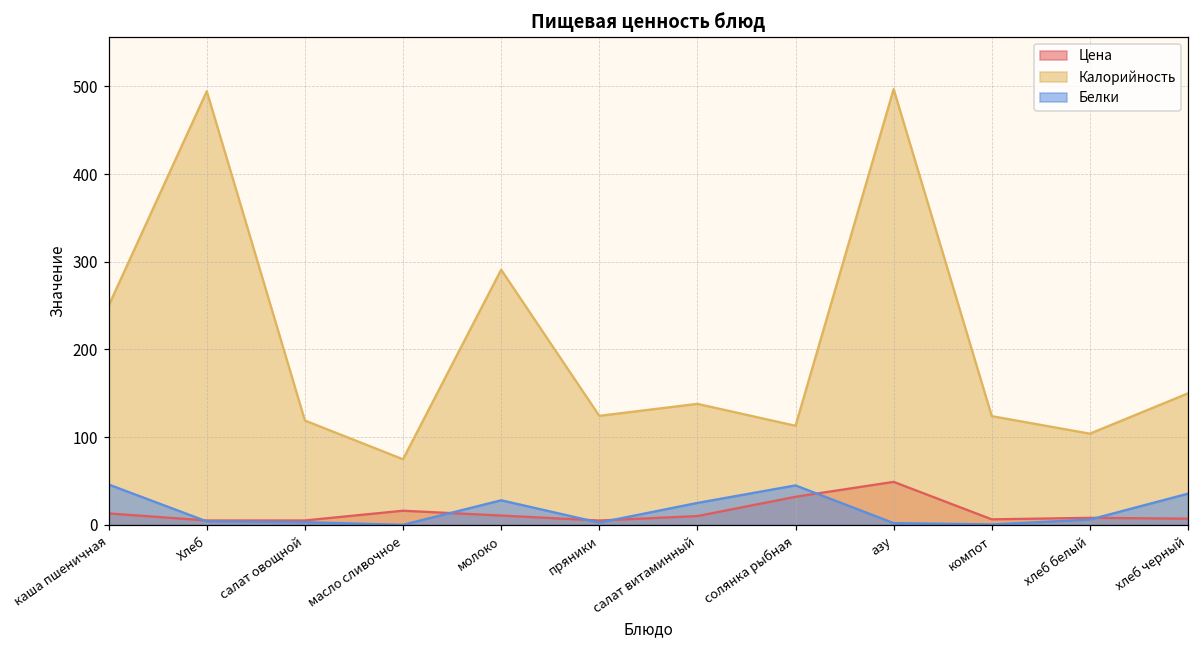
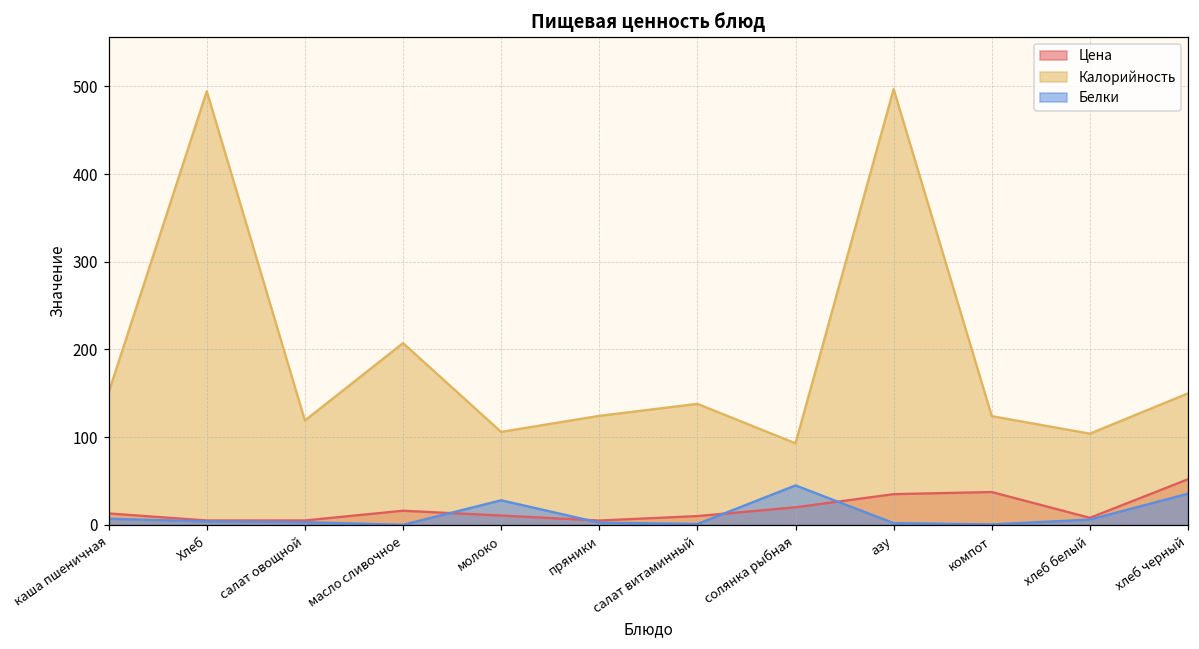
  {
    "Цена": {
      "каша пшеничная": 10,
      "масло сливочное": 20,
      "молоко": 10,
      "салат витаминный": 10,
-     "солянка рыбная": 30,
-     "азу": 50,
-     "компот": 10,
-     "хлеб черный": 10
+     "солянка рыбная": 20,
+     "азу": 40,
+     "компот": 40,
+     "хлеб черный": 50
    },
    "Калорийность": {
-     "каша пшеничная": 250,
+     "каша пшеничная": 150,
      "Хлеб": 490,
      "салат овощной": 120,
-     "масло сливочное": 70,
-     "молоко": 290,
+     "масло сливочное": 210,
+     "молоко": 110,
      "пряники": 120,
      "салат витаминный": 140,
-     "солянка рыбная": 110,
+     "солянка рыбная": 90,
      "азу": 500,
      "компот": 120,
      "хлеб белый": 100,
      "хлеб черный": 150
    },
    "Белки": {
-     "каша пшеничная": 50,
+     "каша пшеничная": 10,
      "масло сливочное": 0,
      "молоко": 30,
-     "салат витаминный": 30,
+     "салат витаминный": 0,
      "солянка рыбная": 50,
      "азу": 0,
      "компот": 0,
      "хлеб черный": 40
    }
  }
